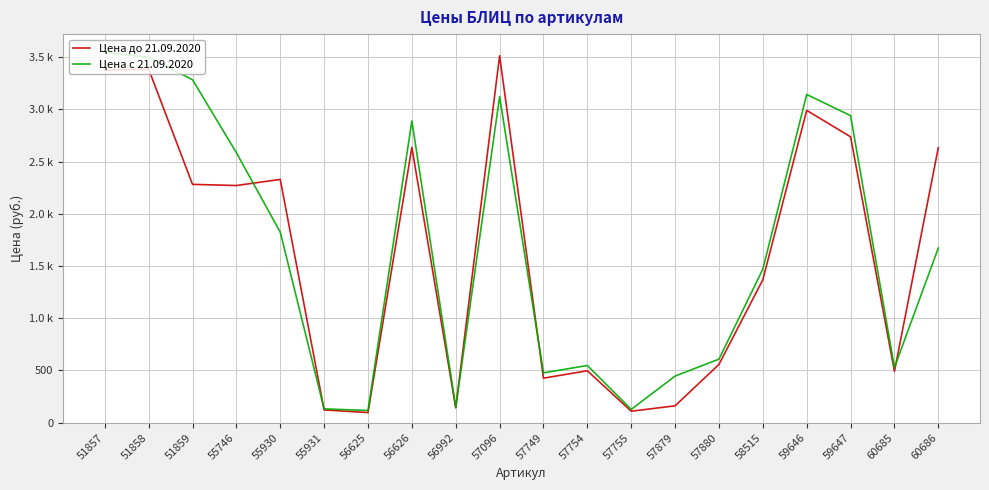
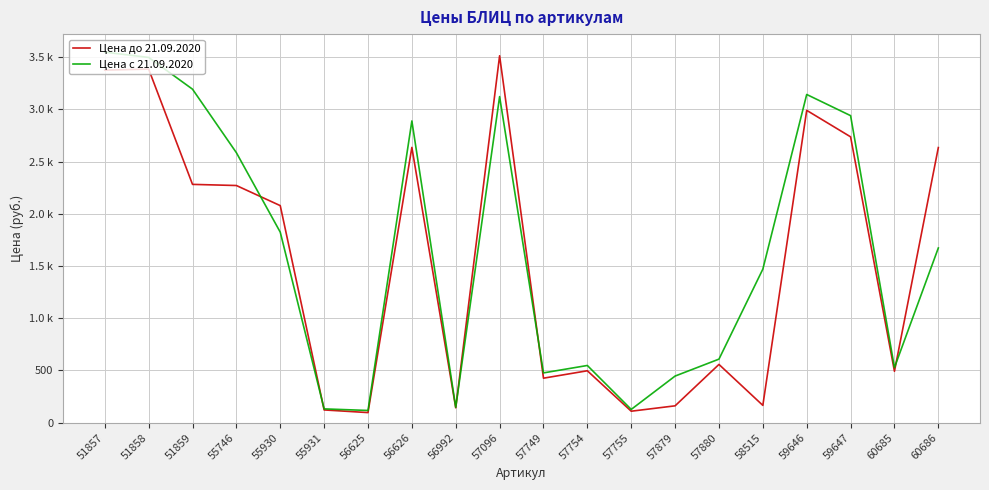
  {
    "Цена до 21.09.2020": {
      "51859": 2280,
      "55746": 2270,
-     "55930": 2330,
+     "55930": 2080,
      "56626": 2640,
      "57096": 3510,
      "57749": 430,
      "57754": 500,
      "57879": 160,
      "57880": 560,
-     "58515": 1370,
+     "58515": 170,
      "59646": 2990,
      "59647": 2740,
      "60685": 490,
      "60686": 2630
    },
    "Цена с 21.09.2020": {
-     "51859": 3280,
+     "51859": 3190,
      "55746": 2590,
      "55930": 1820,
      "56626": 2890,
      "57096": 3120,
      "57749": 480,
      "57754": 550,
      "57879": 450,
      "57880": 610,
      "58515": 1470,
      "59646": 3140,
      "59647": 2940,
      "60685": 530,
      "60686": 1670
    }
  }
